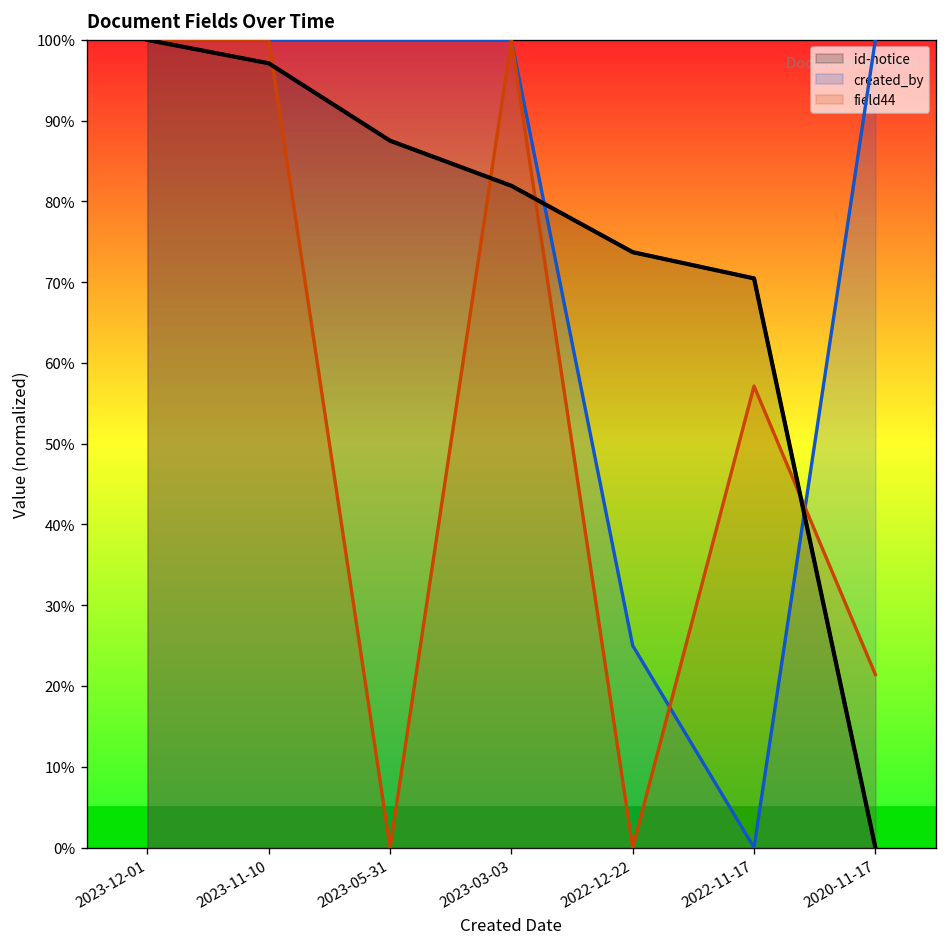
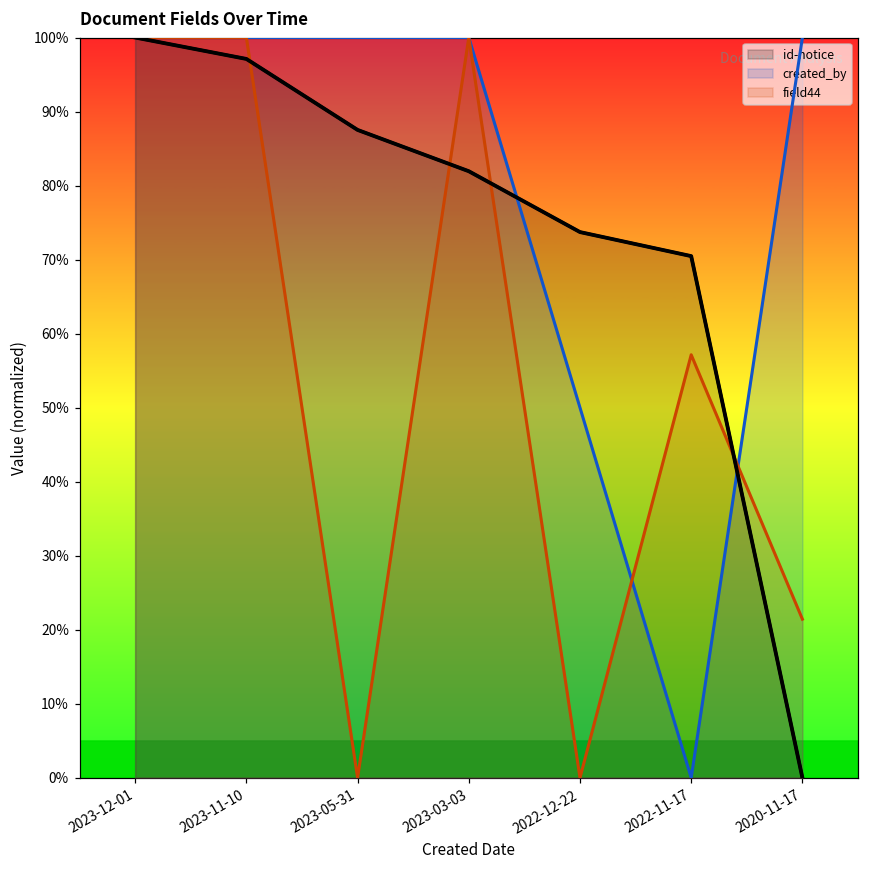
  {
    "created_by": {
      "2023-05-31": "100%",
-     "2022-12-22": "25%",
+     "2022-12-22": "50%",
      "2022-11-17": "0%",
      "2020-11-17": "100%"
    }
  }
